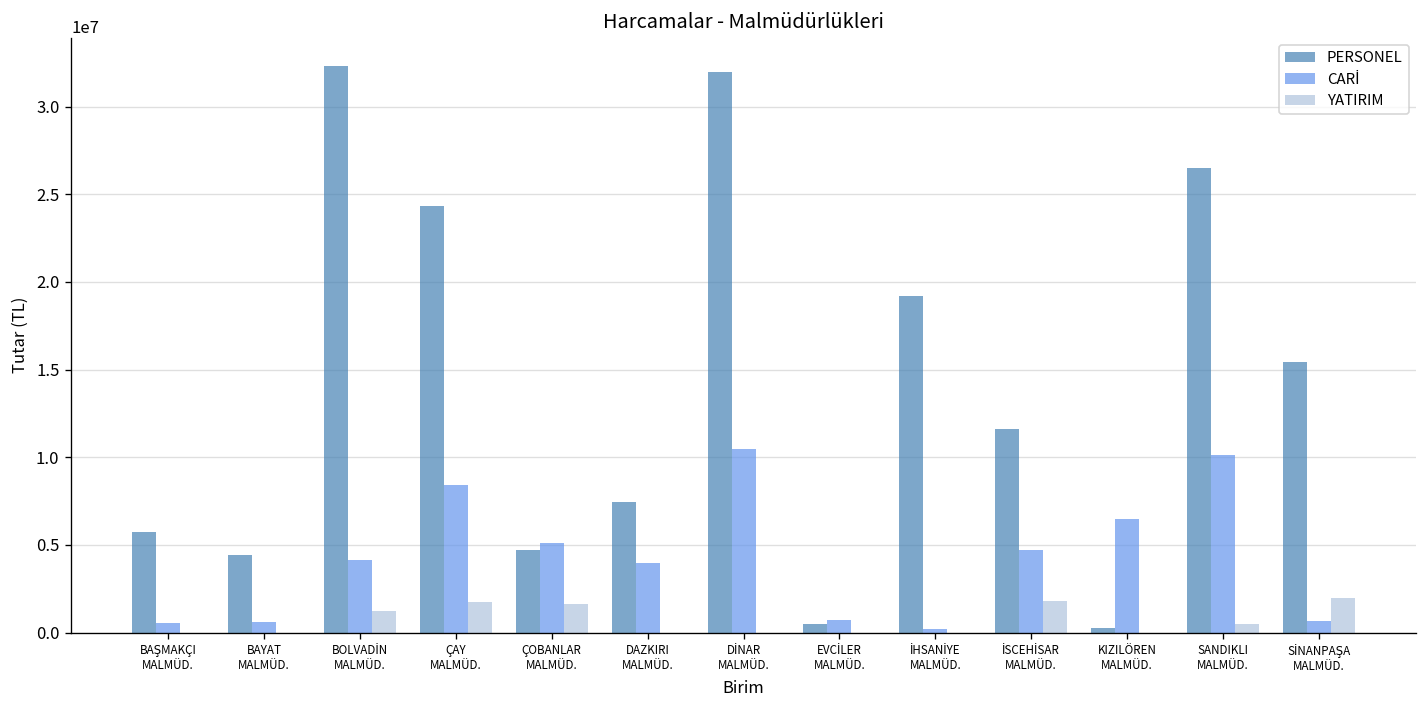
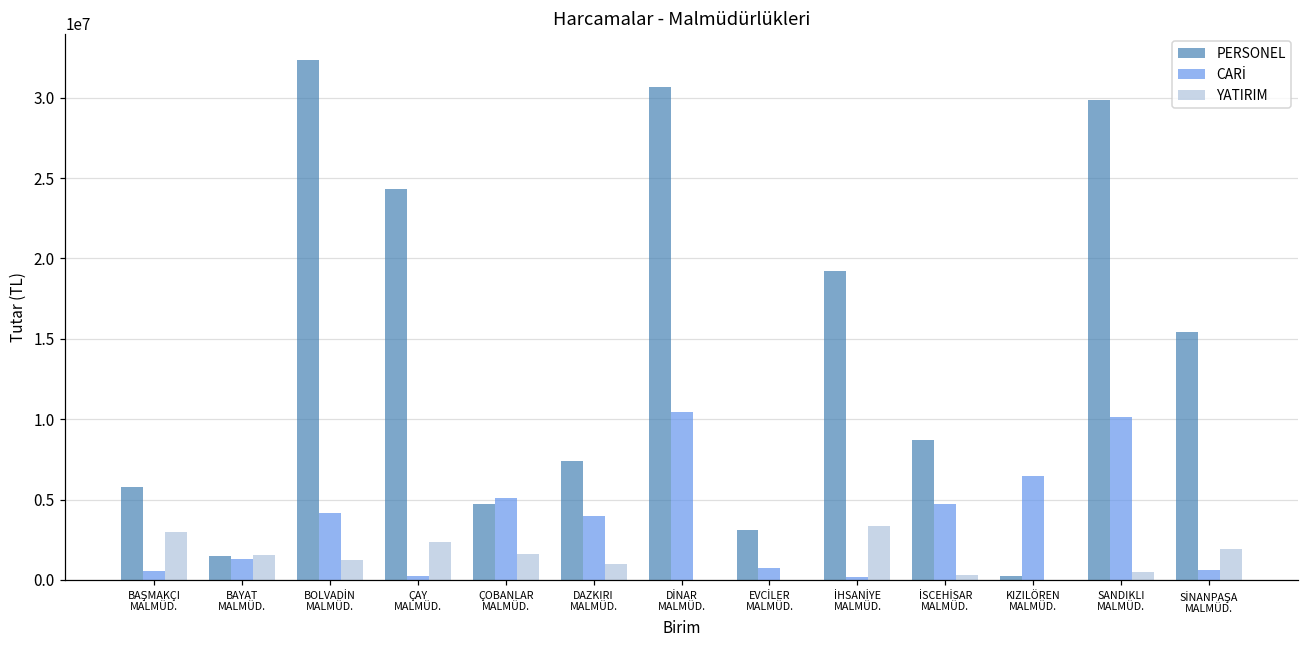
  {
    "PERSONEL": {
      "BAŞMAKÇI MALMÜD.": 5800000,
-     "BAYAT MALMÜD.": 4400000,
+     "BAYAT MALMÜD.": 1500000,
      "BOLVADİN MALMÜD.": 32300000,
      "ÇAY MALMÜD.": 24300000,
      "ÇOBANLAR MALMÜD.": 4700000,
      "DAZKIRI MALMÜD.": 7400000,
-     "DİNAR MALMÜD.": 32000000,
-     "EVCİLER MALMÜD.": 500000,
+     "DİNAR MALMÜD.": 30700000,
+     "EVCİLER MALMÜD.": 3100000,
      "İHSANİYE MALMÜD.": 19200000,
-     "İSCEHİSAR MALMÜD.": 11600000,
+     "İSCEHİSAR MALMÜD.": 8700000,
      "KIZILÖREN MALMÜD.": 300000,
-     "SANDIKLI MALMÜD.": 26500000,
+     "SANDIKLI MALMÜD.": 29900000,
      "SİNANPAŞA MALMÜD.": 15500000
    },
    "CARİ": {
      "BAŞMAKÇI MALMÜD.": 600000,
-     "BAYAT MALMÜD.": 600000,
+     "BAYAT MALMÜD.": 1300000,
      "BOLVADİN MALMÜD.": 4200000,
-     "ÇAY MALMÜD.": 8400000,
+     "ÇAY MALMÜD.": 200000,
      "ÇOBANLAR MALMÜD.": 5100000,
      "DAZKIRI MALMÜD.": 4000000,
      "DİNAR MALMÜD.": 10500000,
      "EVCİLER MALMÜD.": 700000,
      "İHSANİYE MALMÜD.": 200000,
      "İSCEHİSAR MALMÜD.": 4700000,
      "KIZILÖREN MALMÜD.": 6500000,
      "SANDIKLI MALMÜD.": 10100000,
      "SİNANPAŞA MALMÜD.": 600000
    },
    "YATIRIM": {
-     "BAŞMAKÇI MALMÜD.": 0,
-     "BAYAT MALMÜD.": 0,
+     "BAŞMAKÇI MALMÜD.": 3000000,
+     "BAYAT MALMÜD.": 1500000,
      "BOLVADİN MALMÜD.": 1200000,
-     "ÇAY MALMÜD.": 1700000,
+     "ÇAY MALMÜD.": 2300000,
      "ÇOBANLAR MALMÜD.": 1600000,
-     "DAZKIRI MALMÜD.": 0,
+     "DAZKIRI MALMÜD.": 1000000,
      "DİNAR MALMÜD.": 0,
-     "İHSANİYE MALMÜD.": 0,
-     "İSCEHİSAR MALMÜD.": 1800000,
+     "İHSANİYE MALMÜD.": 3400000,
+     "İSCEHİSAR MALMÜD.": 300000,
      "KIZILÖREN MALMÜD.": 0,
      "SANDIKLI MALMÜD.": 500000,
      "SİNANPAŞA MALMÜD.": 1900000
    }
  }
